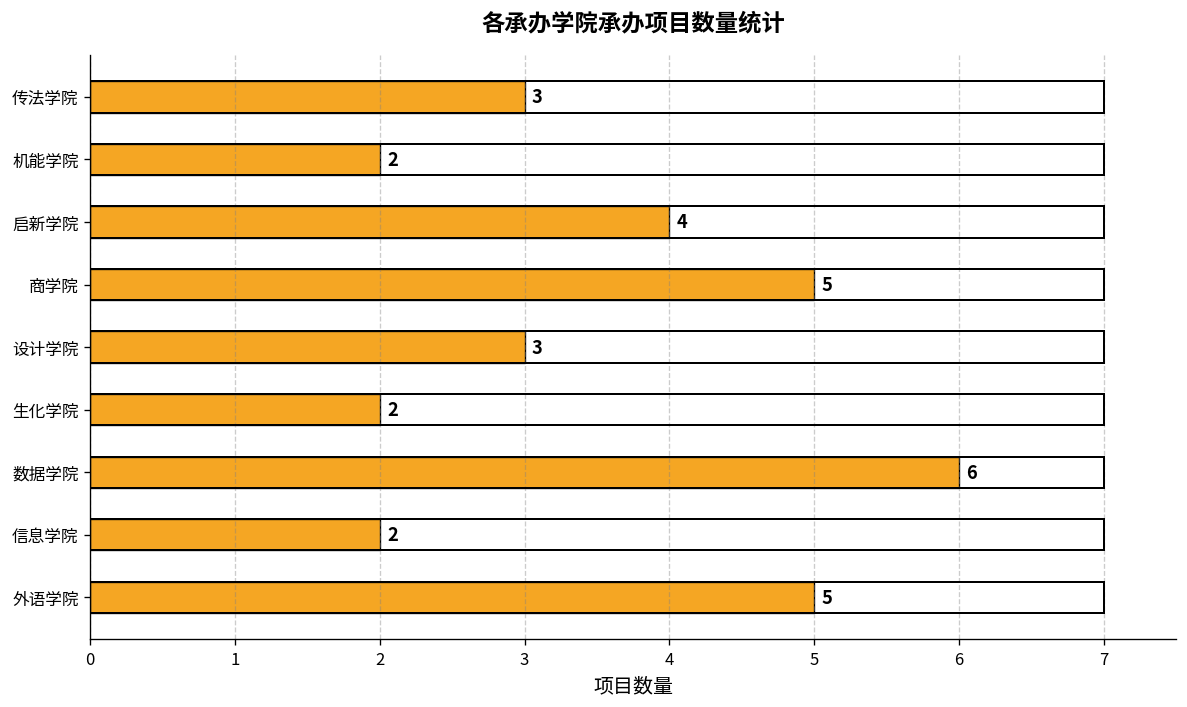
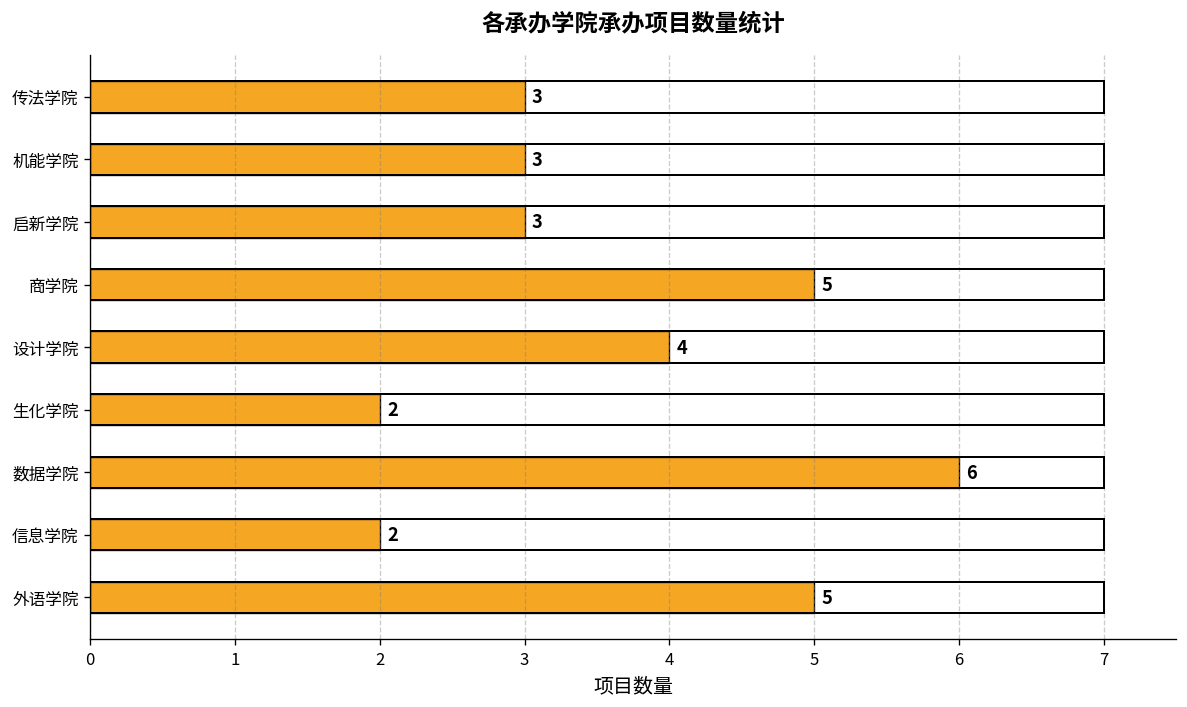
  {
    "传法学院": 3,
-   "机能学院": 2,
-   "启新学院": 4,
+   "机能学院": 3,
+   "启新学院": 3,
    "商学院": 5,
-   "设计学院": 3,
+   "设计学院": 4,
    "生化学院": 2,
    "数据学院": 6,
    "信息学院": 2,
    "外语学院": 5
  }
